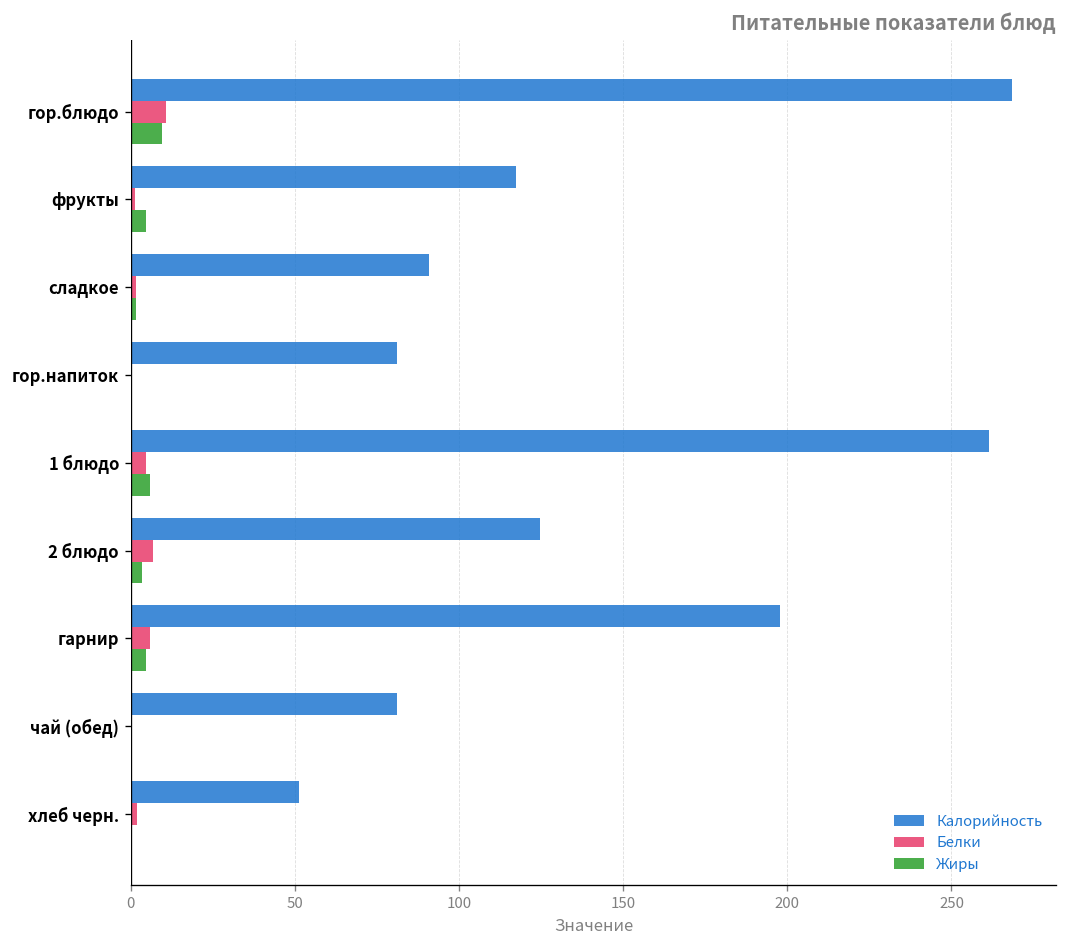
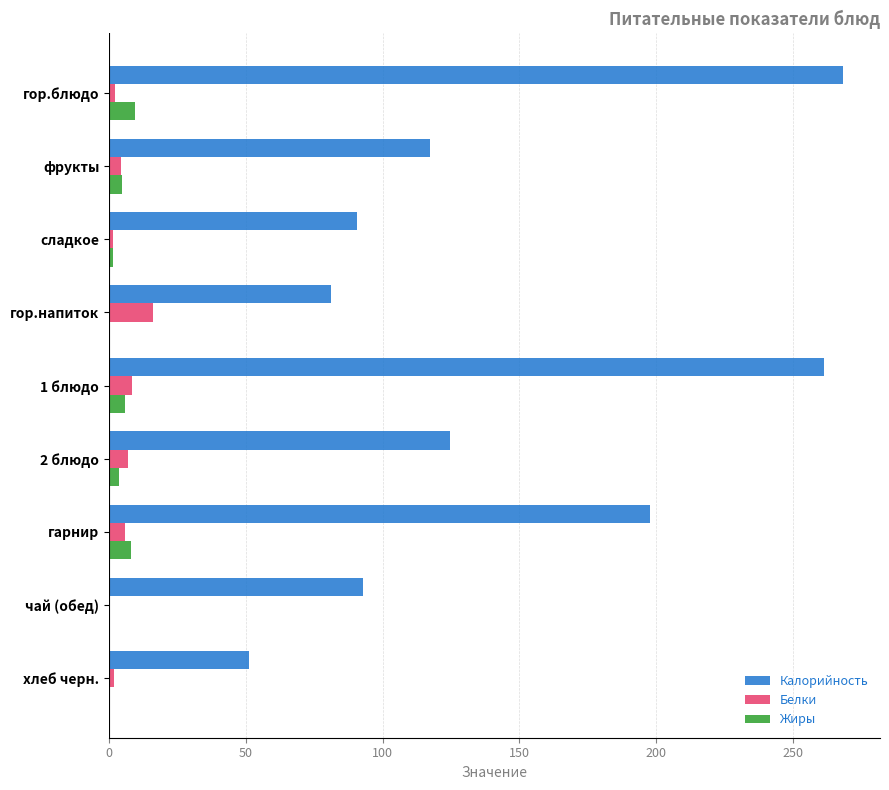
  {
    "Калорийность": {
      "гор.блюдо": 268,
      "фрукты": 117,
      "сладкое": 91,
      "гор.напиток": 81,
      "1 блюдо": 261,
      "2 блюдо": 125,
      "гарнир": 198,
-     "чай (обед)": 81,
+     "чай (обед)": 93,
      "хлеб черн.": 51
    },
    "Белки": {
-     "гор.блюдо": 11,
-     "фрукты": 1,
+     "гор.блюдо": 2,
+     "фрукты": 4,
      "сладкое": 2,
-     "гор.напиток": 0,
-     "1 блюдо": 5,
+     "гор.напиток": 16,
+     "1 блюдо": 8,
      "2 блюдо": 7,
      "гарнир": 6,
      "хлеб черн.": 2
    },
    "Жиры": {
      "гор.блюдо": 9,
      "фрукты": 5,
      "сладкое": 2,
      "гор.напиток": 0,
      "1 блюдо": 6,
      "2 блюдо": 4,
-     "гарнир": 5,
+     "гарнир": 8,
      "чай (обед)": 0
    }
  }
